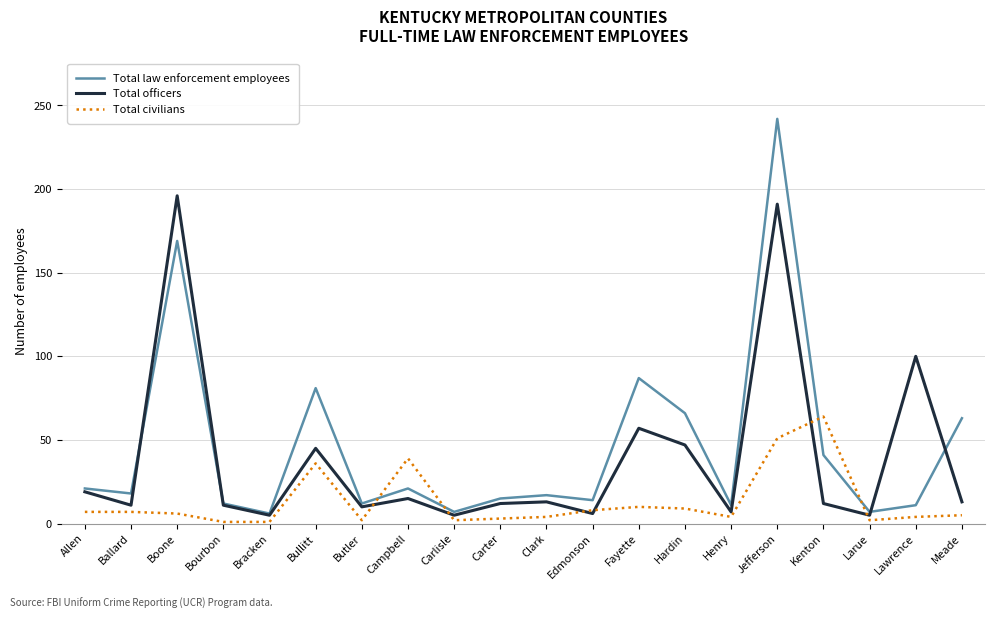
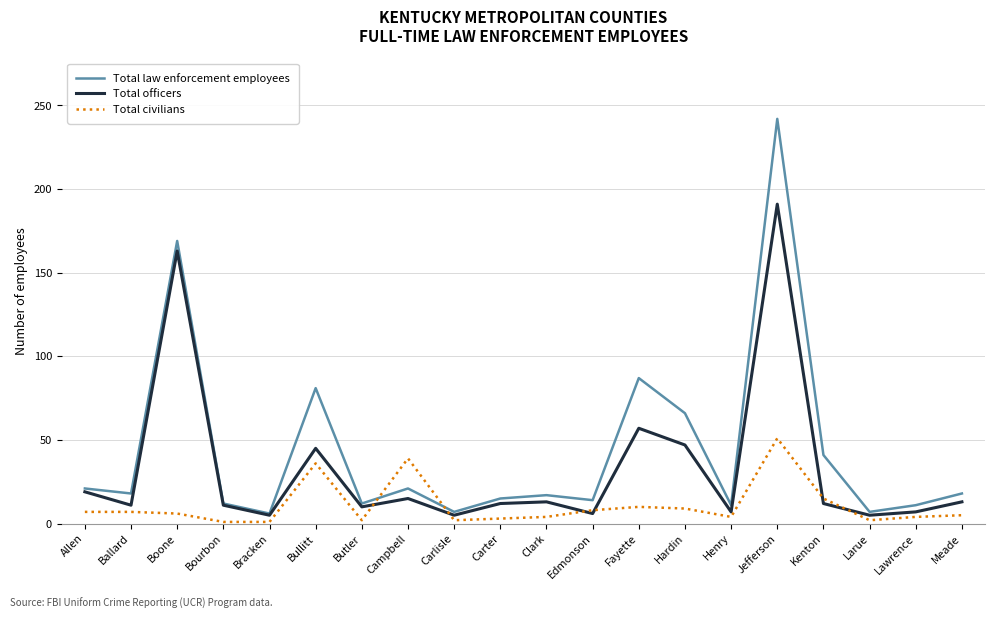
  {
    "Total law enforcement employees": {
      "Allen": 21,
      "Ballard": 18,
      "Boone": 169,
      "Bullitt": 81,
      "Butler": 12,
      "Campbell": 21,
      "Carlisle": 7,
      "Carter": 15,
      "Clark": 17,
      "Edmonson": 14,
      "Fayette": 87,
      "Hardin": 66,
      "Henry": 11,
      "Jefferson": 242,
      "Kenton": 41,
      "Larue": 7,
      "Lawrence": 11,
-     "Meade": 63
+     "Meade": 18
    },
    "Total officers": {
      "Allen": 19,
      "Ballard": 11,
-     "Boone": 196,
+     "Boone": 163,
      "Bullitt": 45,
      "Butler": 10,
      "Campbell": 15,
      "Carlisle": 5,
      "Carter": 12,
      "Clark": 13,
      "Edmonson": 6,
      "Fayette": 57,
      "Hardin": 47,
      "Henry": 7,
      "Jefferson": 191,
      "Kenton": 12,
      "Larue": 5,
-     "Lawrence": 100,
+     "Lawrence": 7,
      "Meade": 13
    },
    "Total civilians": {
      "Allen": 7,
      "Ballard": 7,
      "Boone": 6,
      "Bourbon": 1,
      "Bracken": 1,
      "Bullitt": 36,
      "Butler": 2,
      "Campbell": 39,
      "Carlisle": 2,
      "Carter": 3,
      "Clark": 4,
      "Edmonson": 8,
      "Fayette": 10,
      "Hardin": 9,
      "Henry": 4,
      "Jefferson": 51,
-     "Kenton": 64,
+     "Kenton": 15,
      "Larue": 2,
      "Lawrence": 4,
      "Meade": 5
    }
  }
